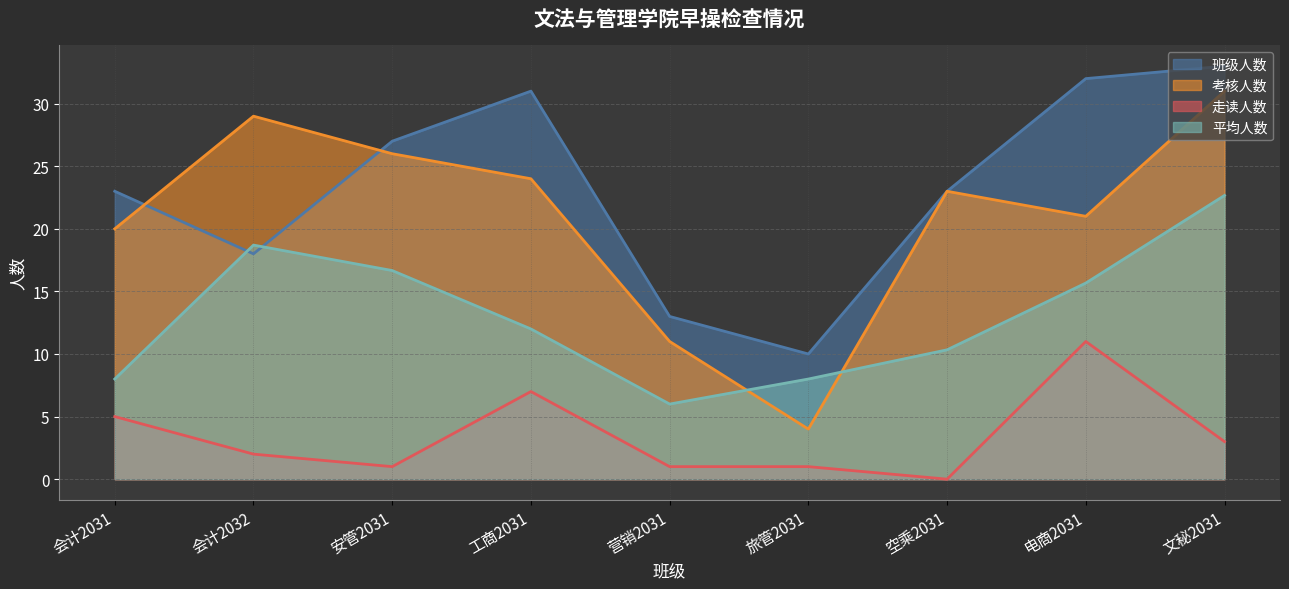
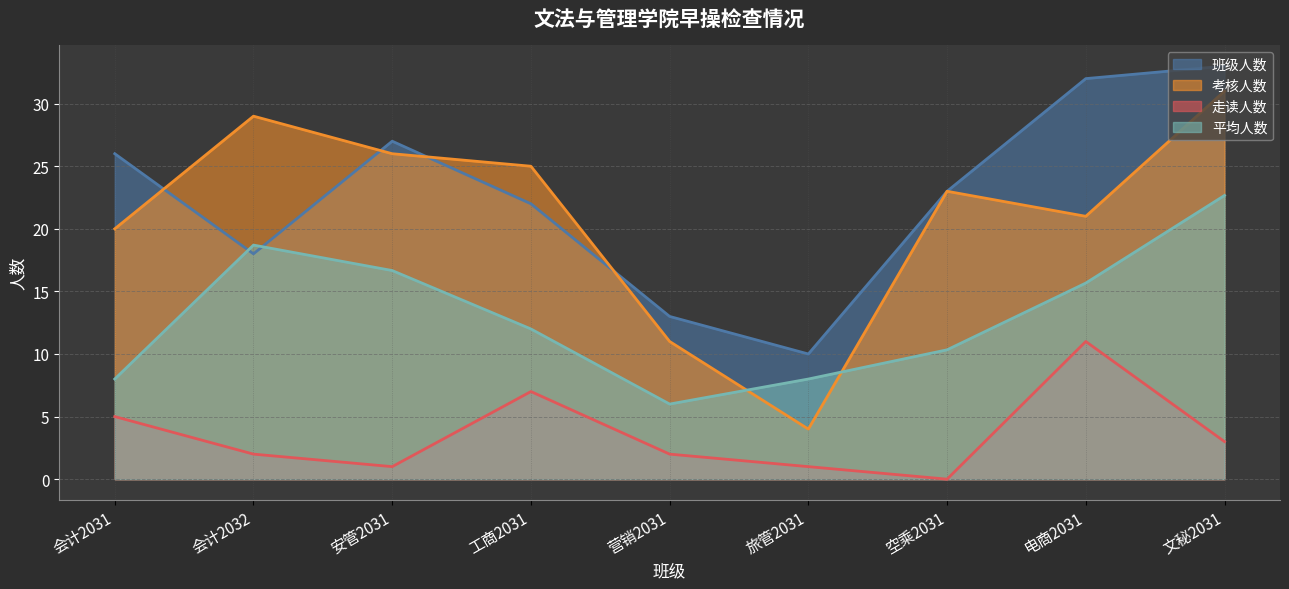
  {
    "班级人数": {
-     "会计2031": 23,
+     "会计2031": 26,
      "会计2032": 18,
      "安管2031": 27,
-     "工商2031": 31,
+     "工商2031": 22,
      "营销2031": 13,
      "旅管2031": 10,
      "电商2031": 32
    },
    "考核人数": {
      "会计2031": 20,
      "会计2032": 29,
      "安管2031": 26,
-     "工商2031": 24,
+     "工商2031": 25,
      "营销2031": 11,
      "旅管2031": 4,
      "电商2031": 21
    },
    "走读人数": {
      "会计2031": 5,
      "会计2032": 2,
      "安管2031": 1,
      "工商2031": 7,
-     "营销2031": 1,
+     "营销2031": 2,
      "旅管2031": 1,
      "空乘2031": 0,
      "电商2031": 11,
      "文秘2031": 3
    },
    "平均人数": {
      "会计2031": 8,
      "会计2032": 18.7,
      "安管2031": 16.7,
      "工商2031": 12,
      "营销2031": 6,
      "旅管2031": 8,
      "空乘2031": 10.3,
      "电商2031": 15.7,
      "文秘2031": 22.7
    }
  }
